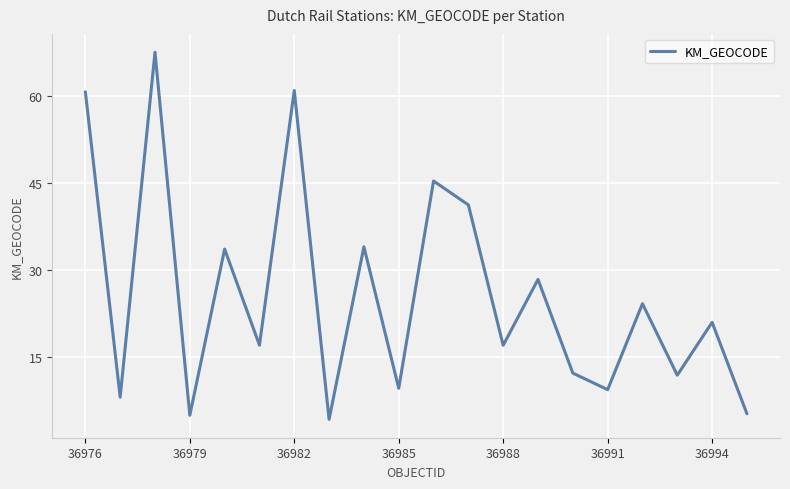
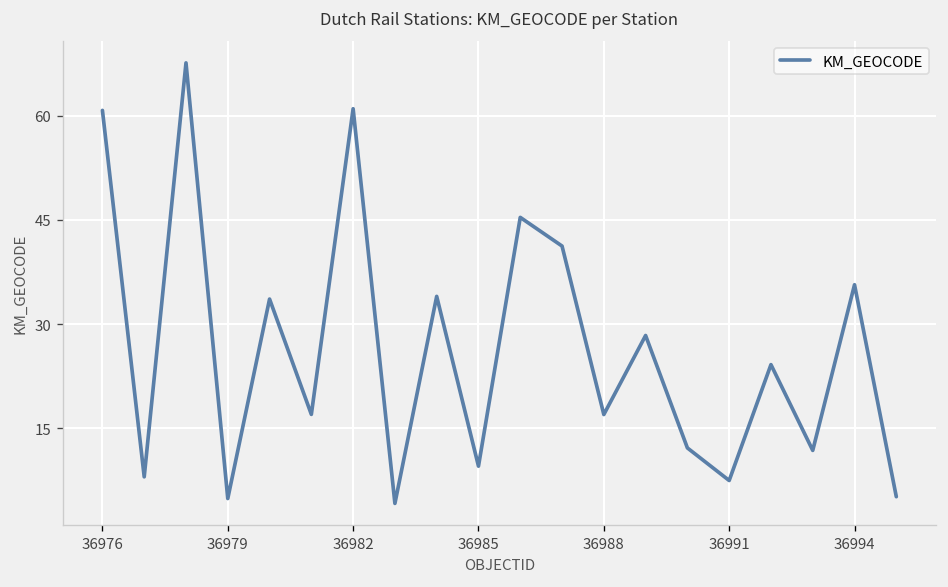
  {
    "36976": 61,
    "36979": 5,
    "36982": 61,
    "36985": 10,
    "36988": 17,
-   "36991": 9,
-   "36994": 21
+   "36991": 7,
+   "36994": 36
  }
